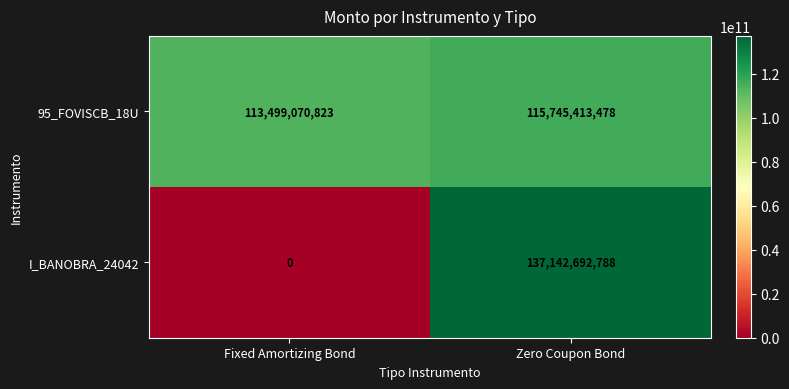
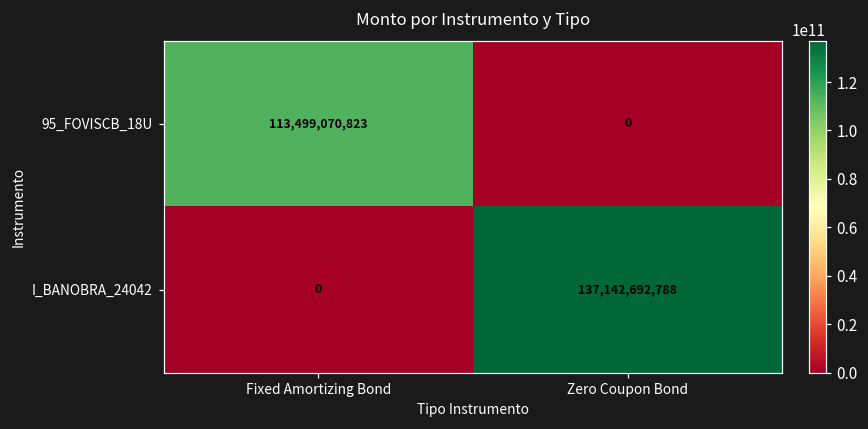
  {
    "95_FOVISCB_18U": {
      "Fixed Amortizing Bond": "113,499,070,823",
-     "Zero Coupon Bond": "115,745,413,478"
+     "Zero Coupon Bond": "0"
    },
    "I_BANOBRA_24042": {
      "Fixed Amortizing Bond": "0",
      "Zero Coupon Bond": "137,142,692,788"
    }
  }
